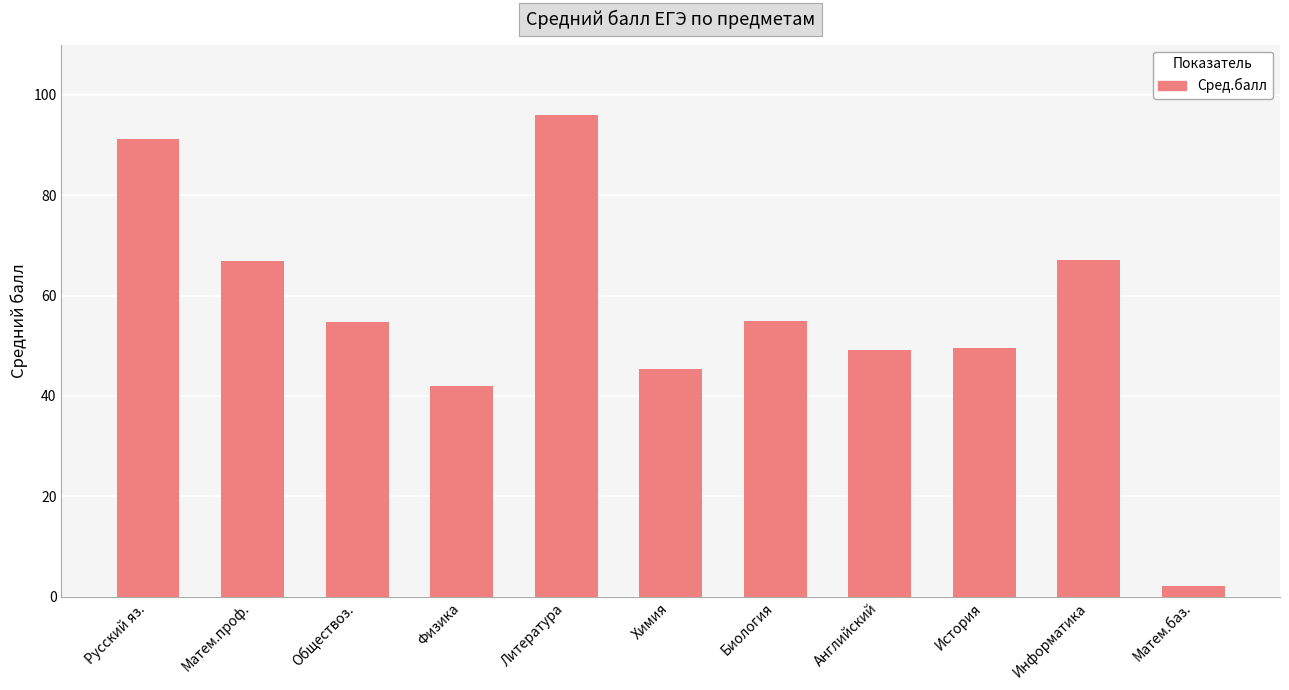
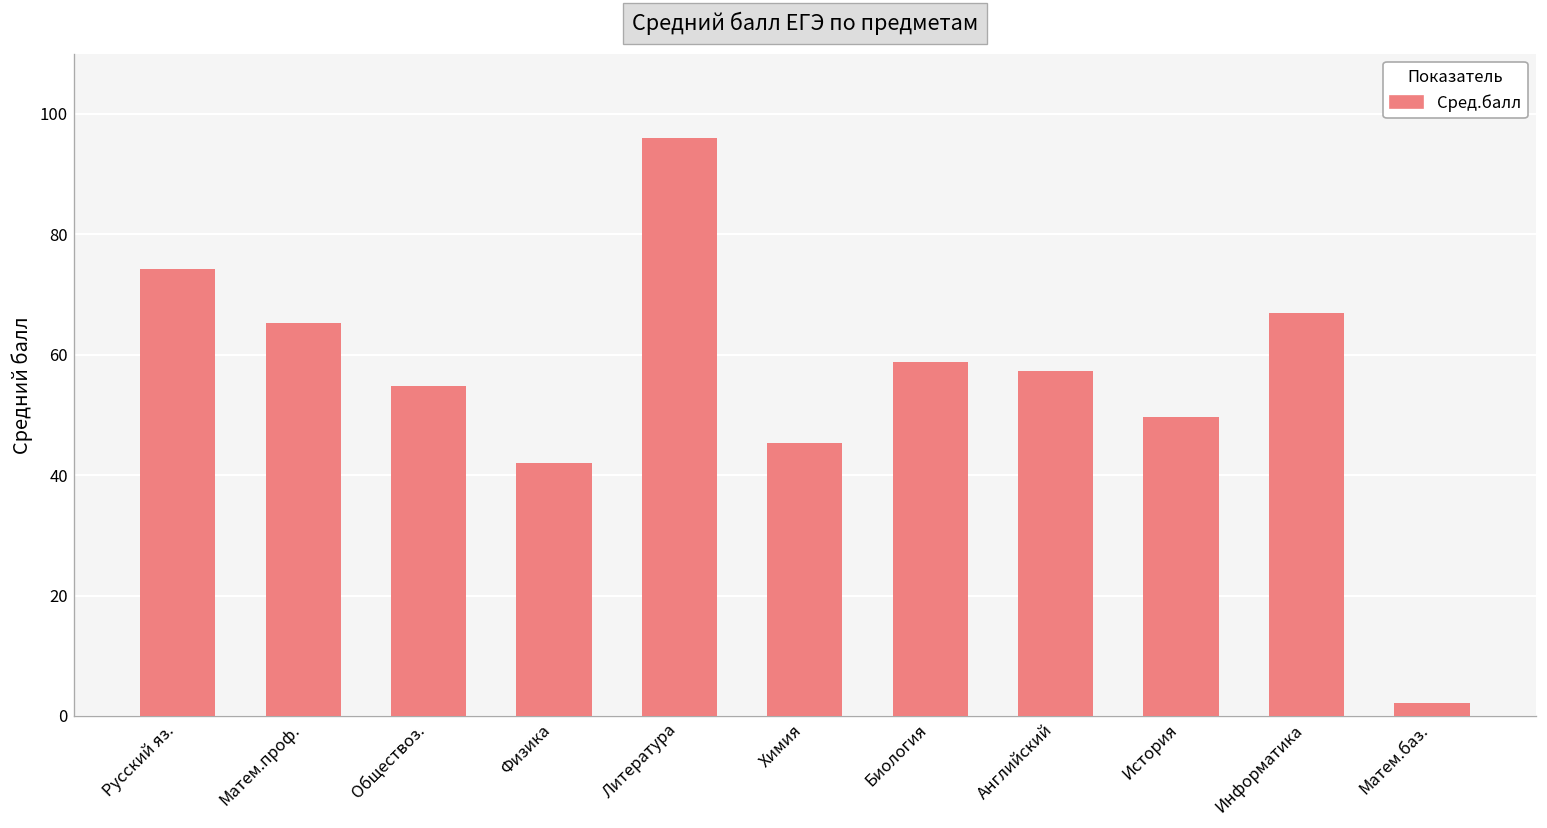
  {
-   "Русский яз.": 91,
-   "Матем.проф.": 67,
+   "Русский яз.": 74,
+   "Матем.проф.": 65,
    "Обществоз.": 55,
    "Физика": 42,
    "Литература": 96,
    "Химия": 45,
-   "Биология": 55,
-   "Английский": 49,
+   "Биология": 59,
+   "Английский": 57,
    "История": 50,
    "Информатика": 67,
    "Матем.баз.": 2
  }
